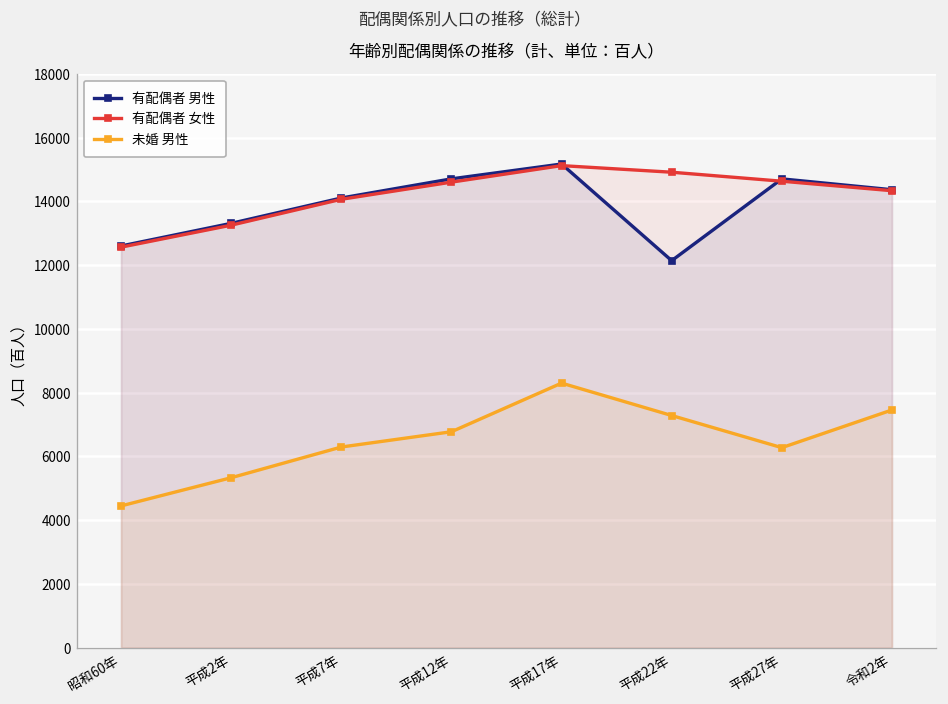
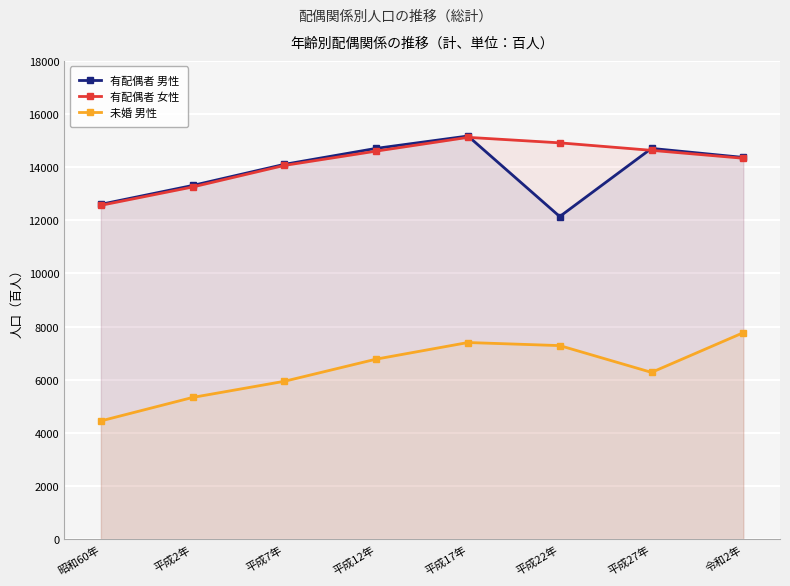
  {
    "有配偶者 男性": {
      "平成12年": 14700,
      "平成22年": 12100
    },
    "有配偶者 女性": {
      "平成12年": 14600,
      "平成22年": 14900
    },
    "未婚 男性": {
      "昭和60年": 4400,
      "平成2年": 5300,
-     "平成7年": 6300,
+     "平成7年": 5900,
      "平成12年": 6800,
-     "平成17年": 8300,
+     "平成17年": 7400,
      "平成22年": 7300,
      "平成27年": 6300,
-     "令和2年": 7500
+     "令和2年": 7800
    }
  }
